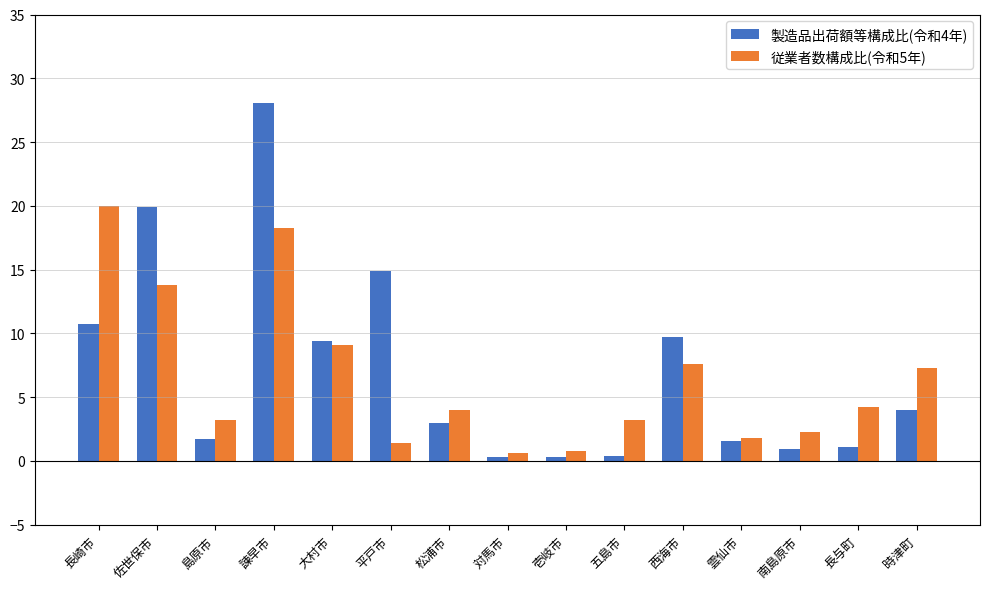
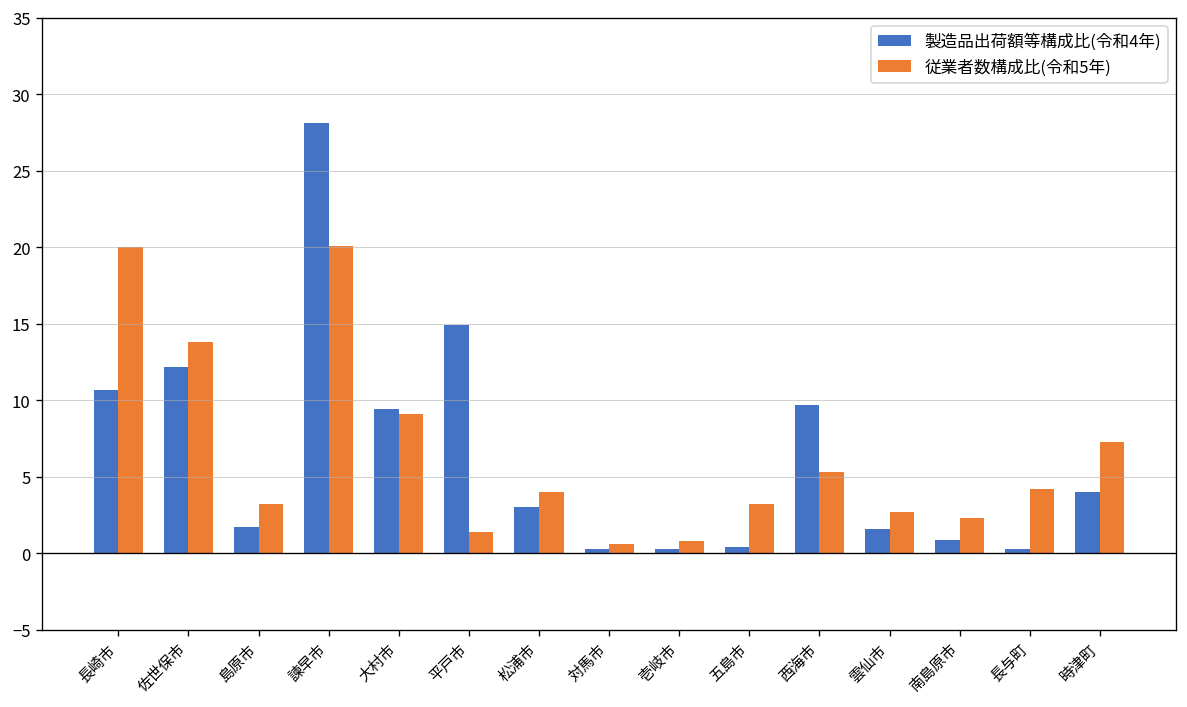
  {
    "製造品出荷額等構成比(令和4年)": {
      "長崎市": 10.7,
-     "佐世保市": 19.9,
+     "佐世保市": 12.2,
      "島原市": 1.7,
      "諫早市": 28.1,
      "大村市": 9.4,
      "平戸市": 14.9,
      "松浦市": 3.0,
      "対馬市": 0.3,
      "壱岐市": 0.3,
      "五島市": 0.4,
      "西海市": 9.7,
      "雲仙市": 1.6,
      "南島原市": 0.9,
-     "長与町": 1.1,
+     "長与町": 0.3,
      "時津町": 4.0
    },
    "従業者数構成比(令和5年)": {
      "長崎市": 20.0,
      "佐世保市": 13.8,
      "島原市": 3.2,
-     "諫早市": 18.3,
+     "諫早市": 20.1,
      "大村市": 9.1,
      "平戸市": 1.4,
      "松浦市": 4.0,
      "対馬市": 0.6,
      "壱岐市": 0.8,
      "五島市": 3.2,
-     "西海市": 7.6,
-     "雲仙市": 1.8,
+     "西海市": 5.3,
+     "雲仙市": 2.7,
      "南島原市": 2.3,
      "長与町": 4.2,
      "時津町": 7.3
    }
  }
